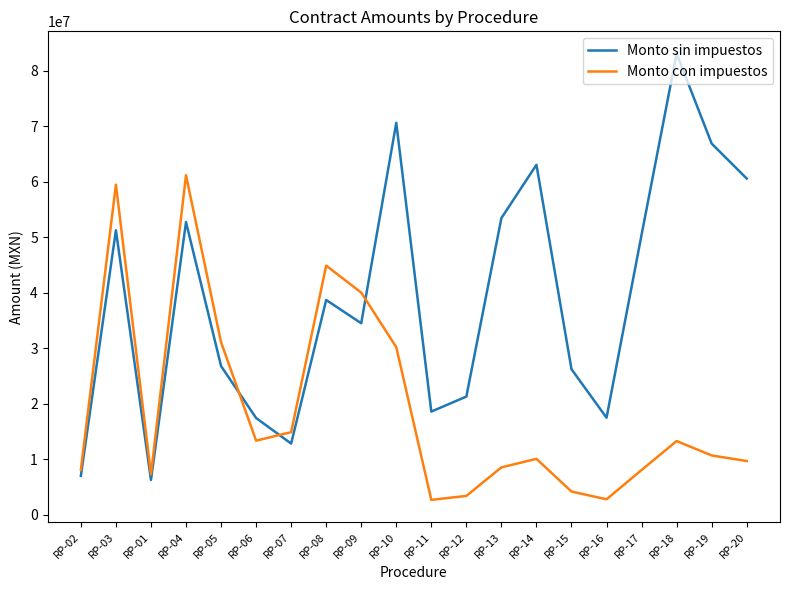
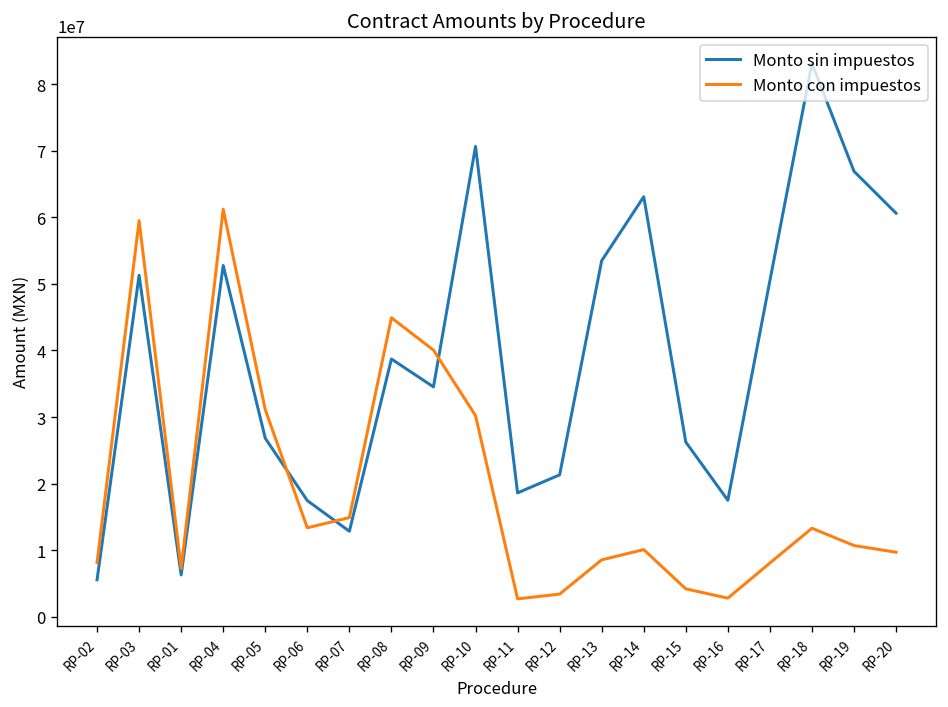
  {
    "Monto sin impuestos": {
-     "RP-02": 7000000,
+     "RP-02": 6000000,
      "RP-03": 51000000,
      "RP-01": 6000000,
      "RP-04": 53000000,
      "RP-05": 27000000,
      "RP-06": 17000000,
      "RP-07": 13000000,
      "RP-08": 39000000,
      "RP-09": 35000000,
      "RP-10": 71000000,
      "RP-11": 19000000,
      "RP-12": 21000000,
      "RP-13": 53000000,
      "RP-14": 63000000,
      "RP-15": 26000000,
      "RP-16": 17000000,
      "RP-17": 50000000,
      "RP-19": 67000000,
      "RP-20": 61000000
    },
    "Monto con impuestos": {
      "RP-02": 8000000,
      "RP-03": 59000000,
      "RP-01": 7000000,
      "RP-04": 61000000,
      "RP-05": 31000000,
      "RP-06": 13000000,
      "RP-07": 15000000,
      "RP-08": 45000000,
      "RP-09": 40000000,
      "RP-10": 30000000,
      "RP-11": 3000000,
      "RP-12": 3000000,
      "RP-13": 9000000,
      "RP-14": 10000000,
      "RP-15": 4000000,
      "RP-16": 3000000,
      "RP-17": 8000000,
      "RP-18": 13000000,
      "RP-19": 11000000,
      "RP-20": 10000000
    }
  }
